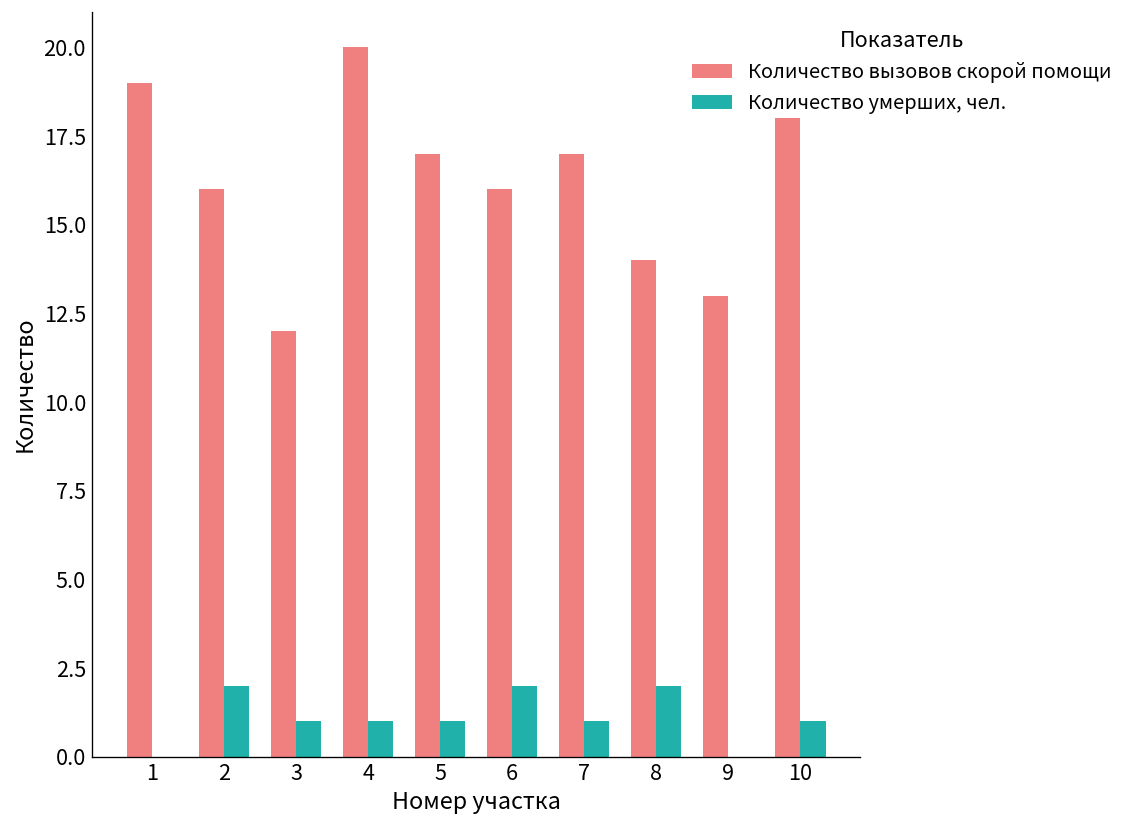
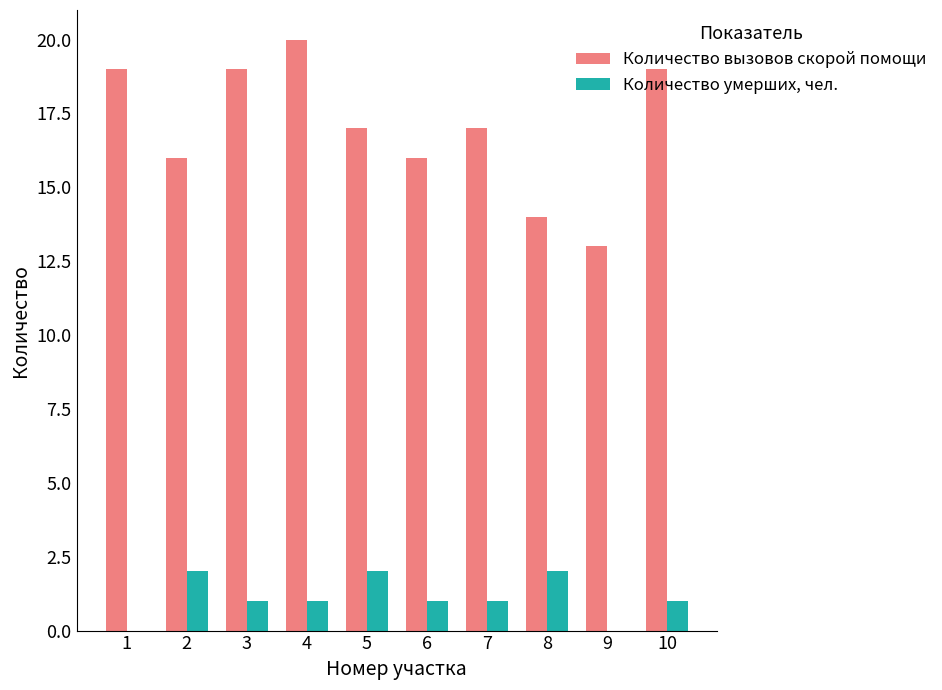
  {
    "Количество вызовов скорой помощи": {
      "1": 19,
      "2": 16,
-     "3": 12,
+     "3": 19,
      "4": 20,
      "5": 17,
      "6": 16,
      "7": 17,
      "8": 14,
      "9": 13,
-     "10": 18
+     "10": 19
    },
    "Количество умерших, чел.": {
      "1": 0,
      "2": 2,
      "3": 1,
      "4": 1,
-     "5": 1,
-     "6": 2,
+     "5": 2,
+     "6": 1,
      "7": 1,
      "8": 2,
      "9": 0,
      "10": 1
    }
  }
